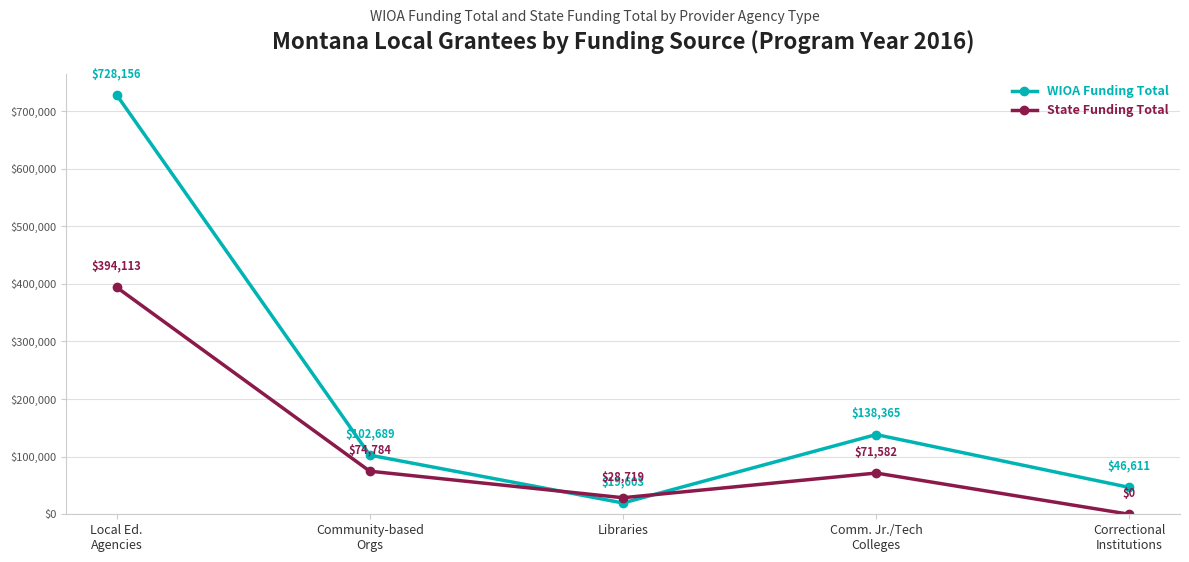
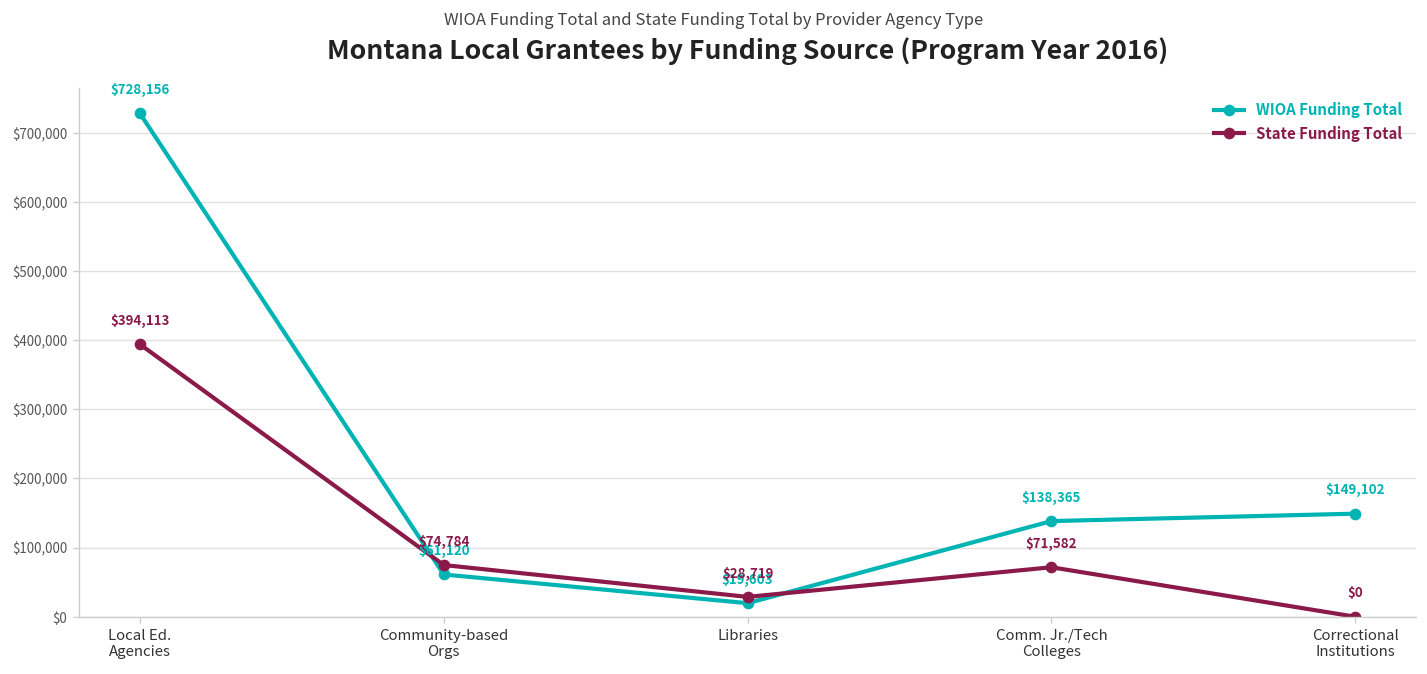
  {
    "WIOA Funding Total": {
      "Local Ed. Agencies": "$728,156",
-     "Community-based Orgs": "$102,689",
+     "Community-based Orgs": "$61,120",
      "Comm. Jr./Tech Colleges": "$138,365",
-     "Correctional Institutions": "$46,611"
+     "Correctional Institutions": "$149,102"
    },
    "State Funding Total": {
      "Local Ed. Agencies": "$394,113",
      "Comm. Jr./Tech Colleges": "$71,582",
      "Correctional Institutions": "$0"
    }
  }
